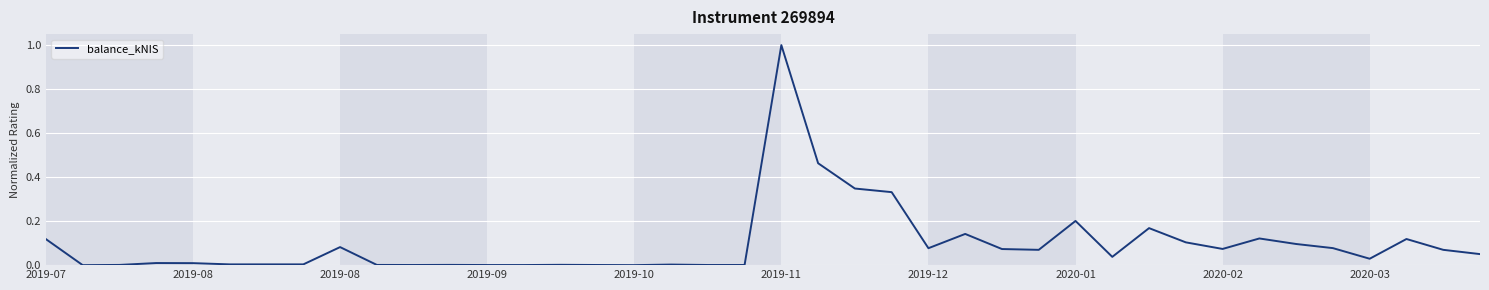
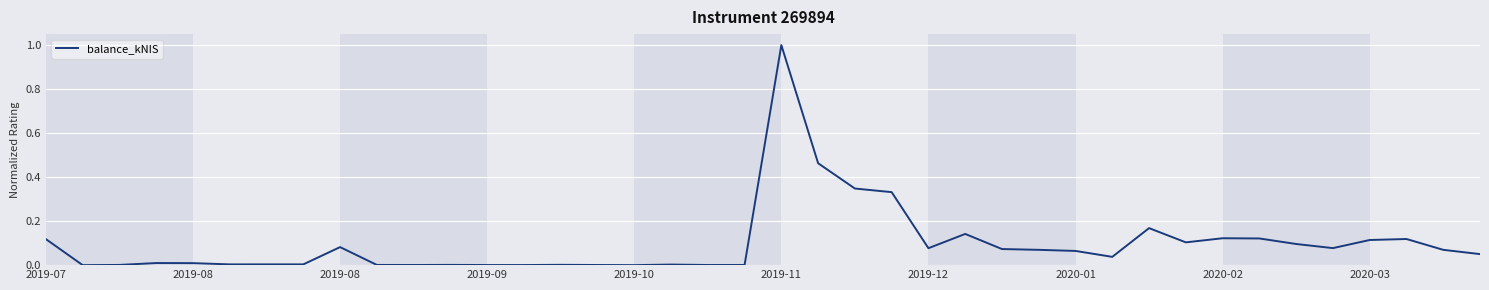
  {
    "2019-07": 0.12,
    "2019-09": 0.00,
    "2019-10": 0.00,
    "2019-11": 1.00,
    "2019-12": 0.08,
-   "2020-01": 0.20,
-   "2020-02": 0.07,
-   "2020-03": 0.03
+   "2020-01": 0.06,
+   "2020-02": 0.12,
+   "2020-03": 0.11
  }
